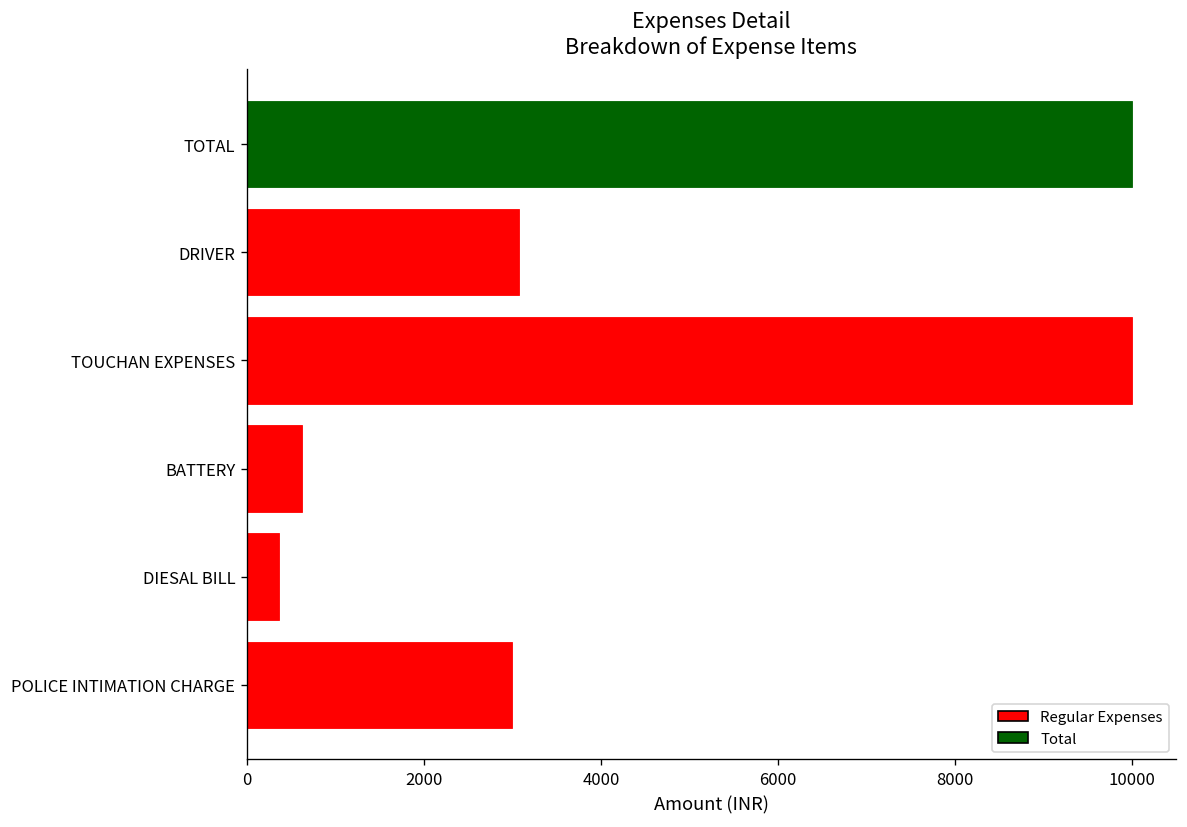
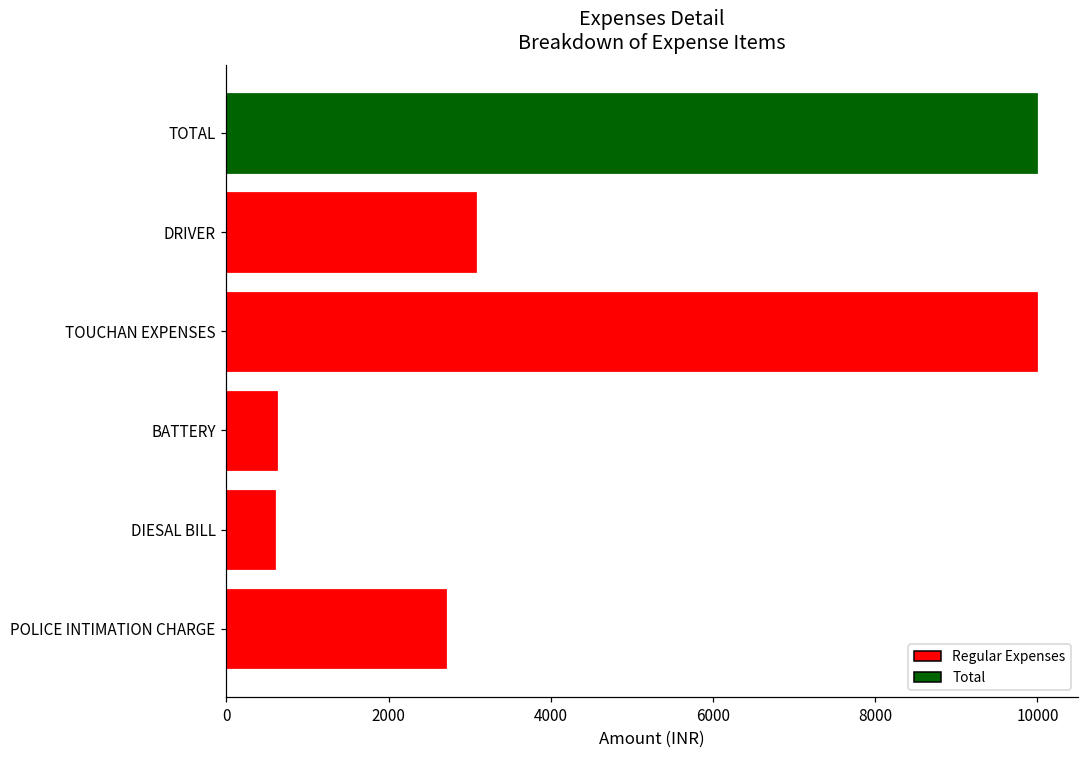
  {
    "TOTAL": 10000,
    "DRIVER": 3100,
    "TOUCHAN EXPENSES": 10000,
    "BATTERY": 600,
-   "DIESAL BILL": 400,
-   "POLICE INTIMATION CHARGE": 3000
+   "DIESAL BILL": 600,
+   "POLICE INTIMATION CHARGE": 2700
  }
